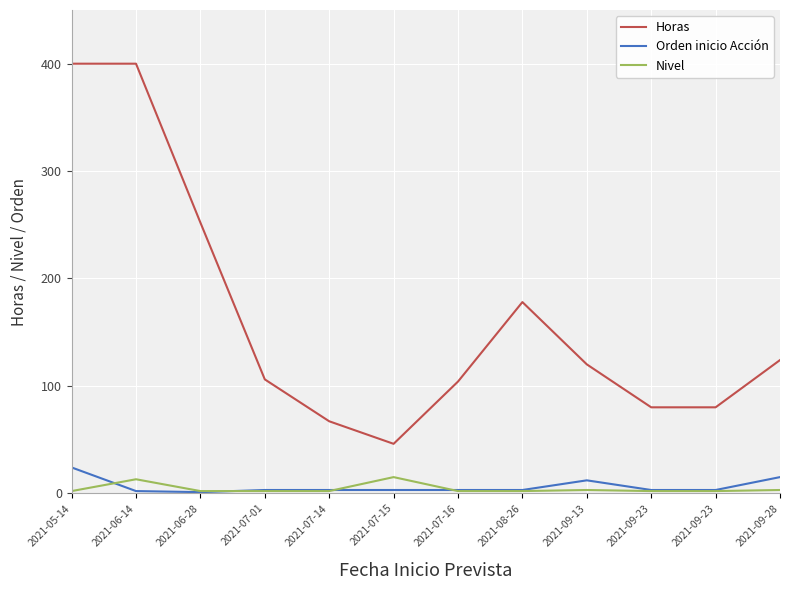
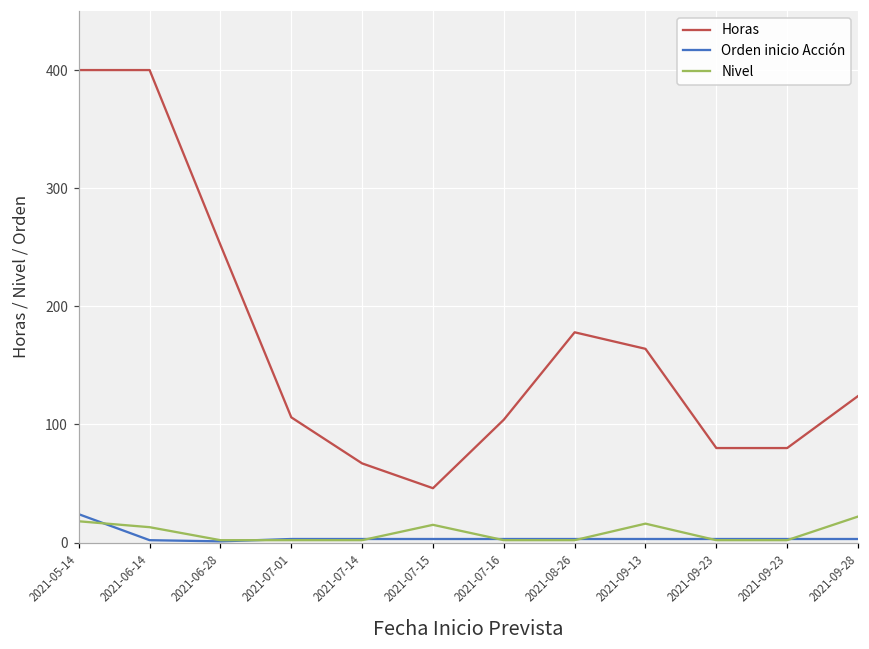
  {
    "Horas": {
      "2021-05-14": 400,
      "2021-06-14": 400,
      "2021-06-28": 252,
      "2021-07-01": 106,
      "2021-07-14": 67,
      "2021-07-15": 46,
      "2021-07-16": 104,
      "2021-08-26": 178,
-     "2021-09-13": 120,
+     "2021-09-13": 164,
      "2021-09-28": 124
    },
    "Orden inicio Acción": {
      "2021-05-14": 24,
      "2021-06-14": 2,
      "2021-07-15": 3,
-     "2021-09-13": 12,
-     "2021-09-28": 15
+     "2021-09-13": 3,
+     "2021-09-28": 3
    },
    "Nivel": {
-     "2021-05-14": 2,
+     "2021-05-14": 18,
      "2021-06-14": 13,
      "2021-07-15": 15,
-     "2021-09-13": 3,
-     "2021-09-28": 3
+     "2021-09-13": 16,
+     "2021-09-28": 22
    }
  }
